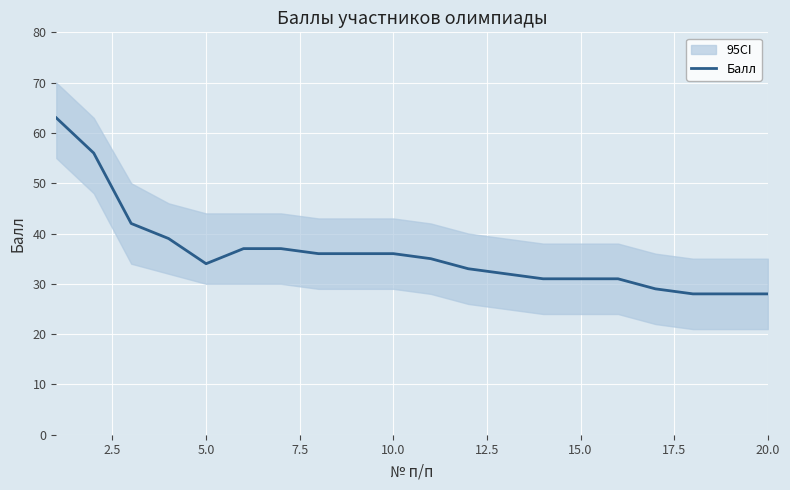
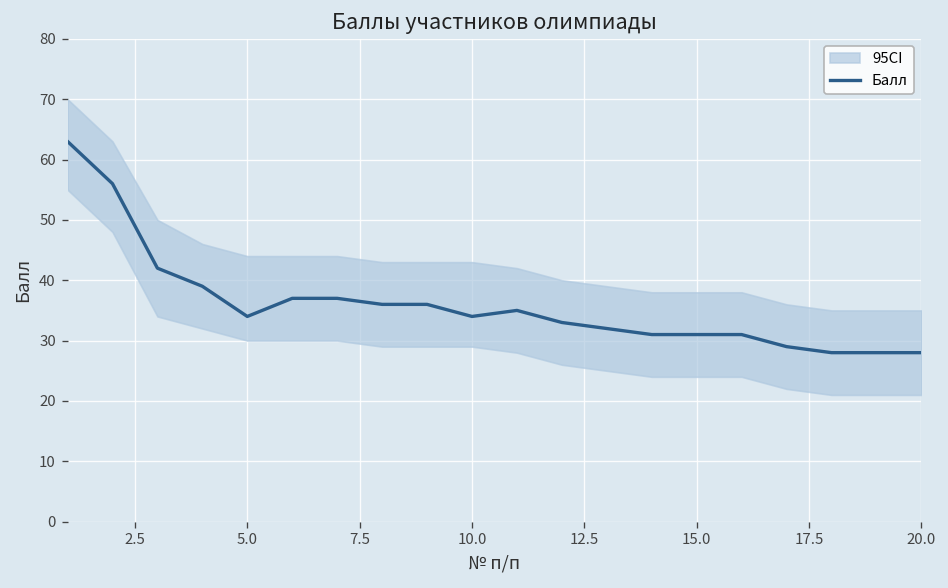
  {
    "Балл": {
      "5.0": 34,
-     "10.0": 36,
+     "10.0": 34,
      "15.0": 31,
      "20.0": 28
    }
  }
